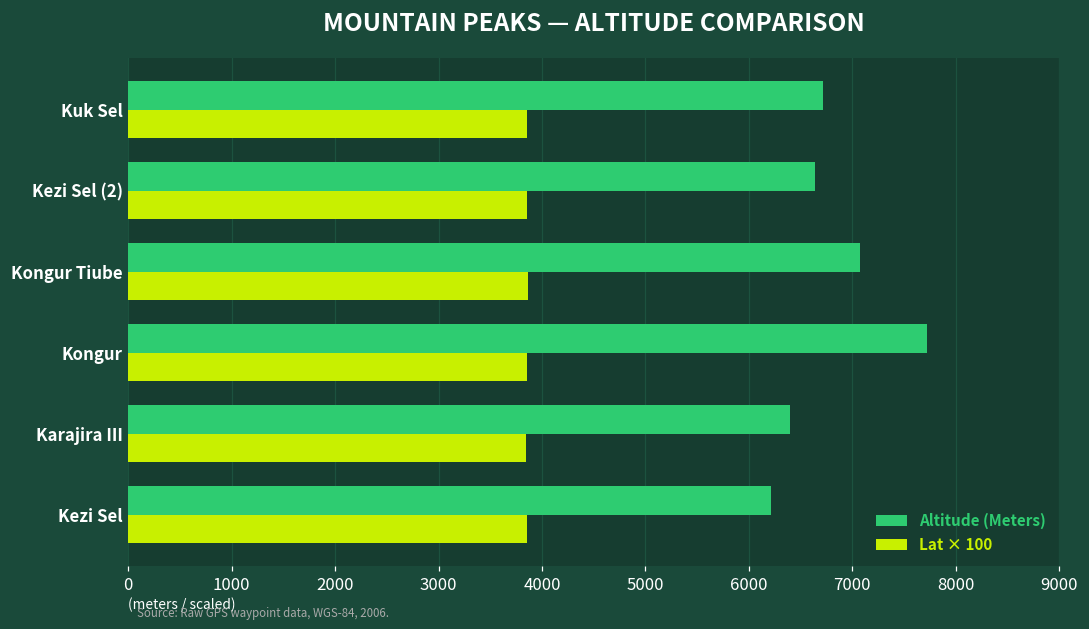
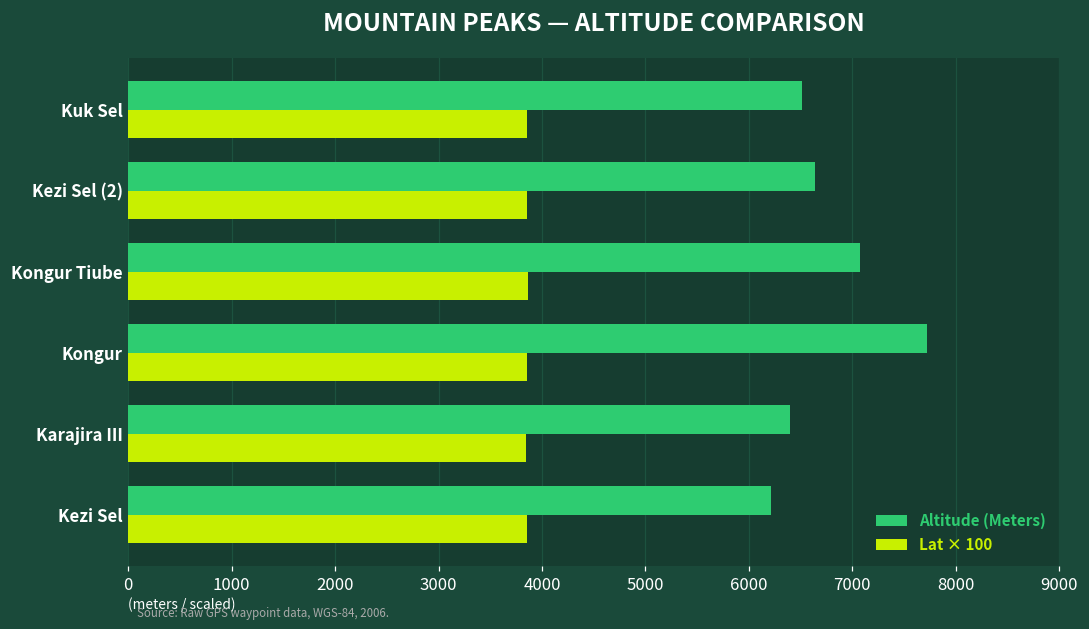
  {
    "Altitude (Meters)": {
-     "Kuk Sel": 6700,
+     "Kuk Sel": 6500,
      "Kezi Sel (2)": 6600,
      "Kongur Tiube": 7100,
      "Kongur": 7700,
      "Karajira III": 6400,
      "Kezi Sel": 6200
    },
    "Lat × 100": {
      "Kuk Sel": 3900,
      "Kezi Sel (2)": 3900,
      "Kongur Tiube": 3900,
      "Kongur": 3900,
      "Karajira III": 3900,
      "Kezi Sel": 3900
    }
  }
